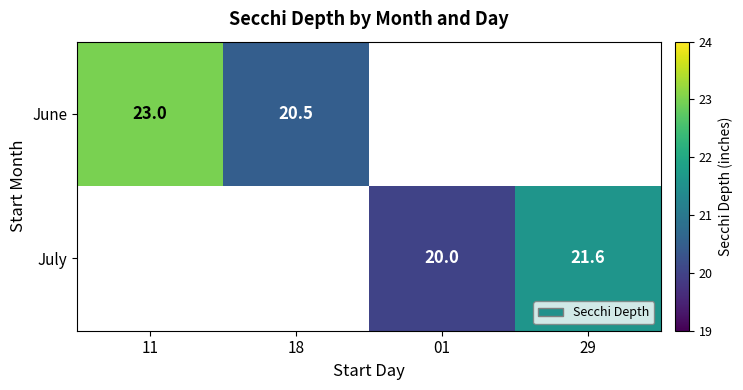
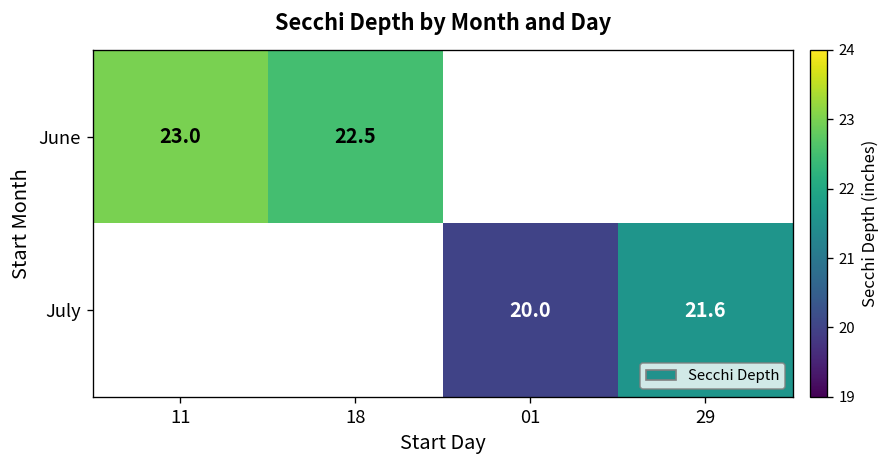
  {
    "June": {
      "11": 23.0,
-     "18": 20.5
+     "18": 22.5
    },
    "July": {
      "01": 20.0,
      "29": 21.6
    }
  }
